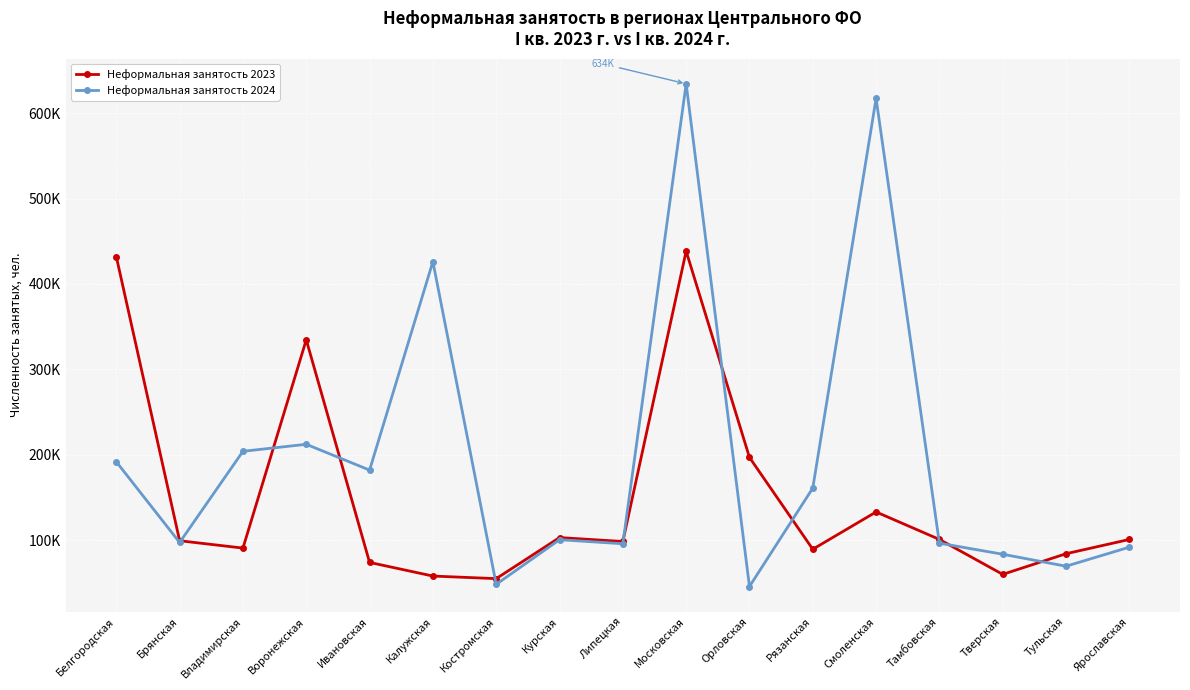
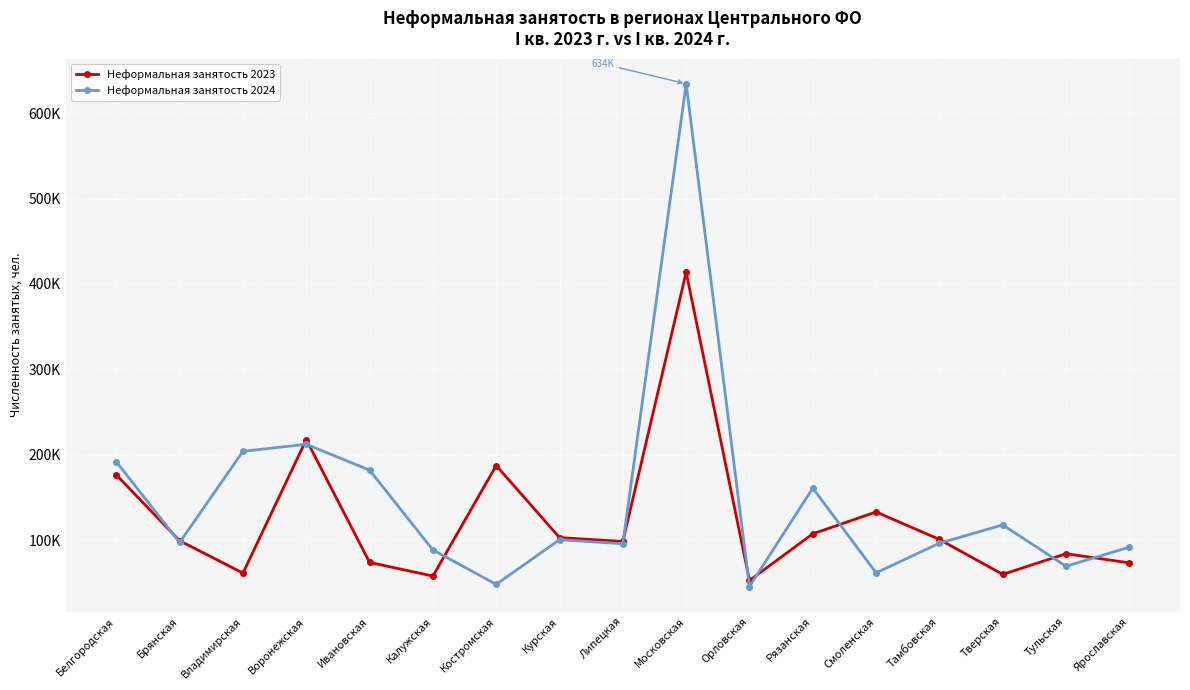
  {
    "Неформальная занятость 2023": {
-     "Белгородская": 430000,
-     "Владимирская": 90000,
-     "Воронежская": 330000,
+     "Белгородская": 180000,
+     "Владимирская": 60000,
+     "Воронежская": 220000,
      "Ивановская": 70000,
      "Калужская": 60000,
-     "Костромская": 50000,
-     "Московская": 440000,
-     "Орловская": 200000,
-     "Рязанская": 90000,
+     "Костромская": 190000,
+     "Московская": 410000,
+     "Орловская": 50000,
+     "Рязанская": 110000,
      "Смоленская": 130000,
      "Тамбовская": 100000,
      "Тверская": 60000,
      "Тульская": 80000,
-     "Ярославская": 100000
+     "Ярославская": 70000
    },
    "Неформальная занятость 2024": {
      "Белгородская": 190000,
      "Владимирская": 200000,
      "Воронежская": 210000,
      "Ивановская": 180000,
-     "Калужская": 430000,
+     "Калужская": 90000,
      "Костромская": 50000,
      "Орловская": 50000,
      "Рязанская": 160000,
-     "Смоленская": 620000,
+     "Смоленская": 60000,
      "Тамбовская": 100000,
-     "Тверская": 80000,
+     "Тверская": 120000,
      "Тульская": 70000,
      "Ярославская": 90000
    }
  }
